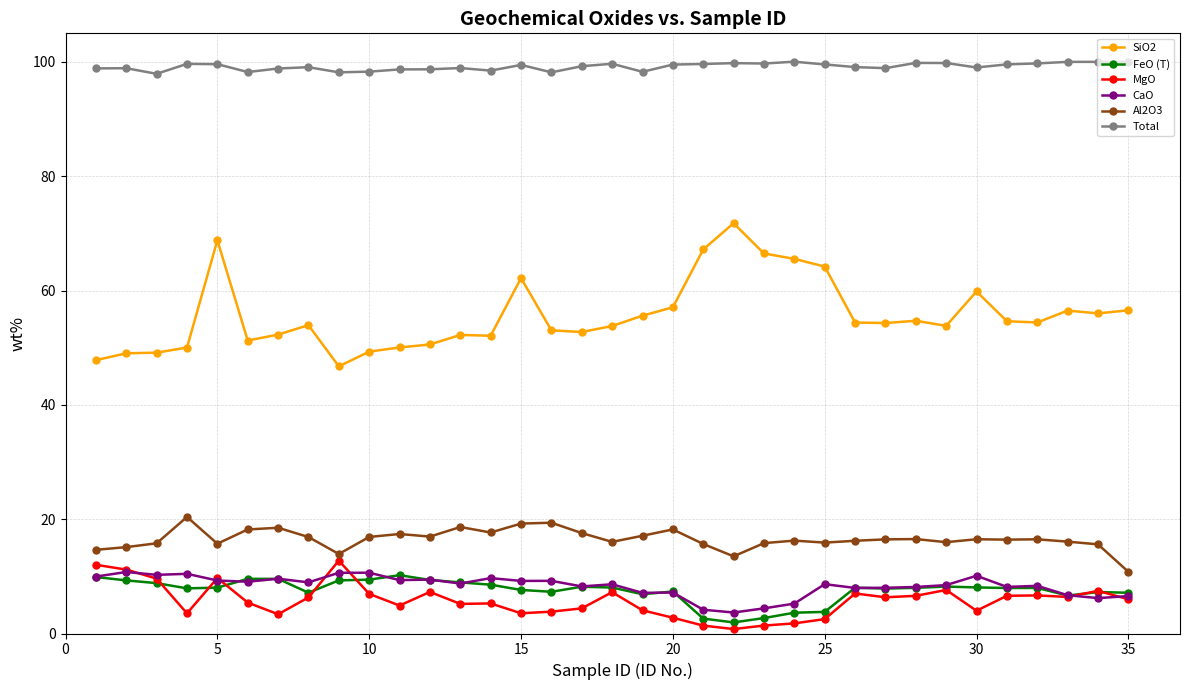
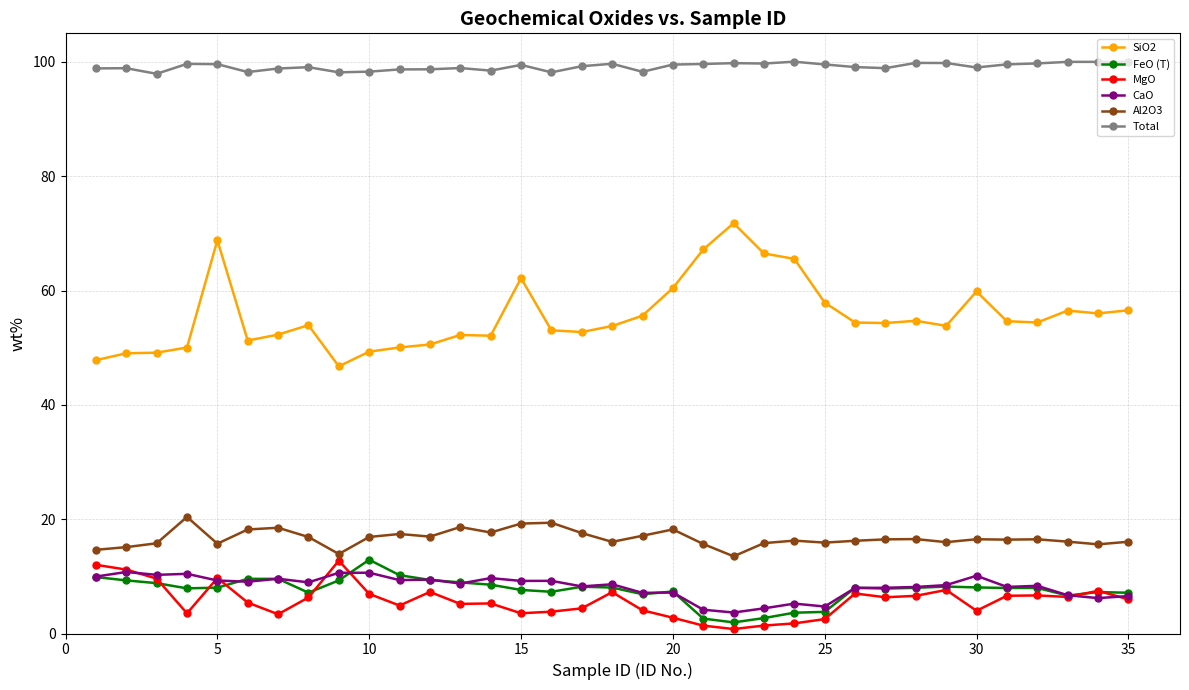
  {
    "SiO2": {
      "5": 69,
      "10": 49,
      "15": 62,
-     "20": 57,
-     "25": 64,
+     "20": 60,
+     "25": 58,
      "30": 60,
      "35": 57
    },
    "FeO (T)": {
      "5": 8,
-     "10": 9,
+     "10": 13,
      "15": 8,
      "25": 4,
      "30": 8,
      "35": 7
    },
    "MgO": {
      "10": 7,
      "15": 4,
      "20": 3,
      "25": 3,
      "30": 4,
      "35": 6
    },
    "CaO": {
      "10": 11,
      "15": 9,
-     "25": 9,
+     "25": 5,
      "30": 10,
      "35": 7
    },
    "Al2O3": {
      "5": 16,
      "10": 17,
      "15": 19,
      "20": 18,
      "25": 16,
      "30": 16,
-     "35": 11
+     "35": 16
    },
    "Total": {
      "5": 100,
      "10": 98,
      "15": 99,
      "20": 100,
      "25": 100,
      "30": 99
    }
  }
